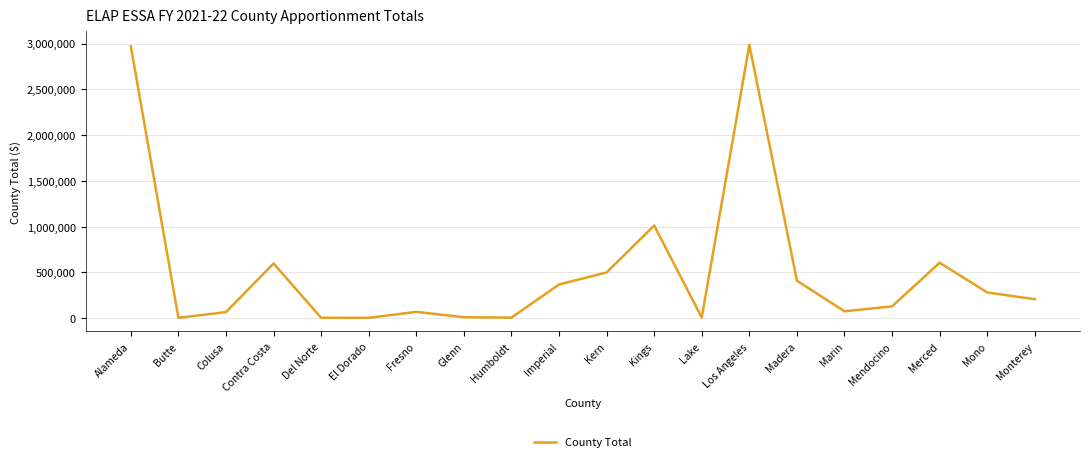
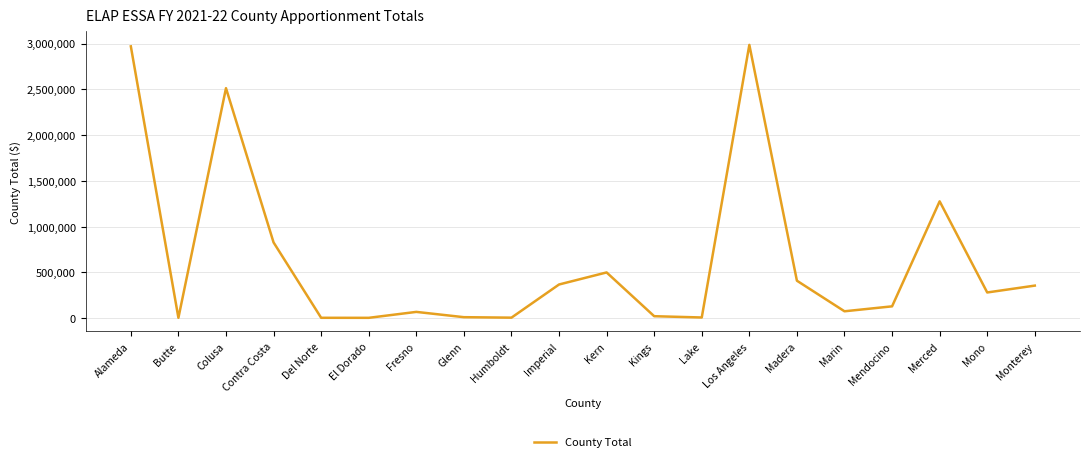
  {
    "Alameda": "3,000,000",
    "Butte": "0",
-   "Colusa": "100,000",
-   "Contra Costa": "600,000",
+   "Colusa": "2,500,000",
+   "Contra Costa": "800,000",
    "Del Norte": "0",
    "El Dorado": "0",
    "Fresno": "100,000",
    "Glenn": "0",
    "Humboldt": "0",
    "Imperial": "400,000",
    "Kern": "500,000",
-   "Kings": "1,000,000",
+   "Kings": "0",
    "Lake": "0",
    "Los Angeles": "3,000,000",
    "Madera": "400,000",
    "Marin": "100,000",
    "Mendocino": "100,000",
-   "Merced": "600,000",
+   "Merced": "1,300,000",
    "Mono": "300,000",
-   "Monterey": "200,000"
+   "Monterey": "400,000"
  }
